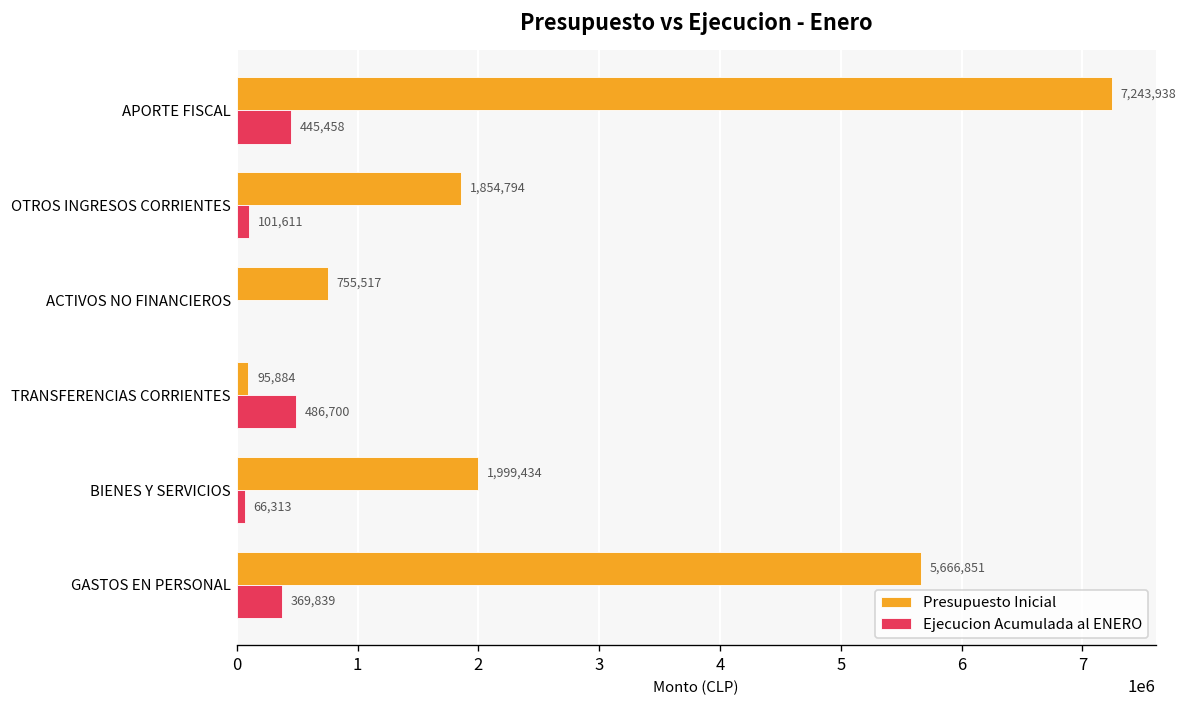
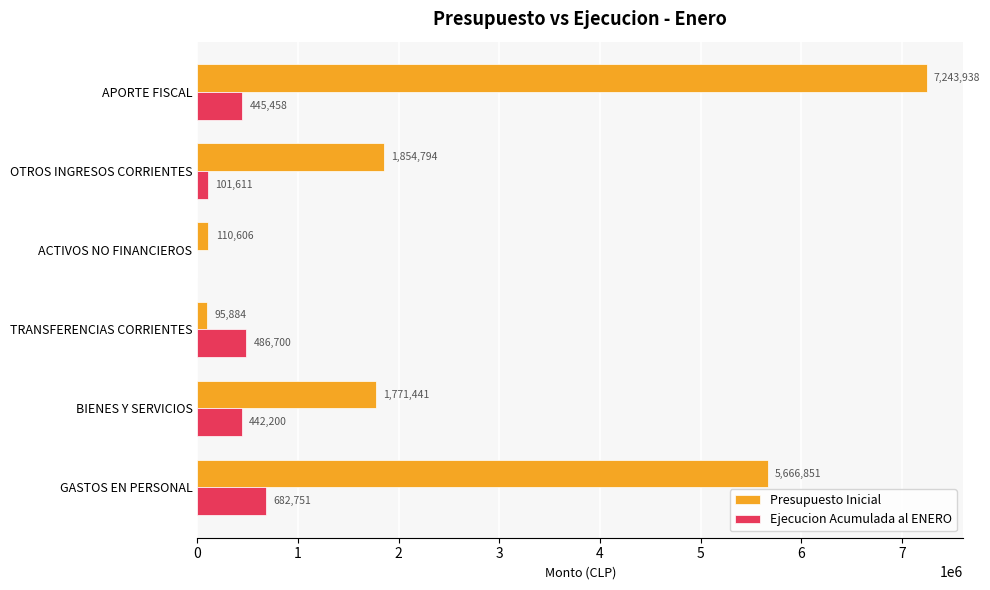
  {
    "Presupuesto Inicial": {
      "APORTE FISCAL": "7,243,938",
      "OTROS INGRESOS CORRIENTES": "1,854,794",
-     "ACTIVOS NO FINANCIEROS": "755,517",
+     "ACTIVOS NO FINANCIEROS": "110,606",
      "TRANSFERENCIAS CORRIENTES": "95,884",
-     "BIENES Y SERVICIOS": "1,999,434",
+     "BIENES Y SERVICIOS": "1,771,441",
      "GASTOS EN PERSONAL": "5,666,851"
    },
    "Ejecucion Acumulada al ENERO": {
      "APORTE FISCAL": "445,458",
      "OTROS INGRESOS CORRIENTES": "101,611",
      "TRANSFERENCIAS CORRIENTES": "486,700",
-     "BIENES Y SERVICIOS": "66,313",
-     "GASTOS EN PERSONAL": "369,839"
+     "BIENES Y SERVICIOS": "442,200",
+     "GASTOS EN PERSONAL": "682,751"
    }
  }
